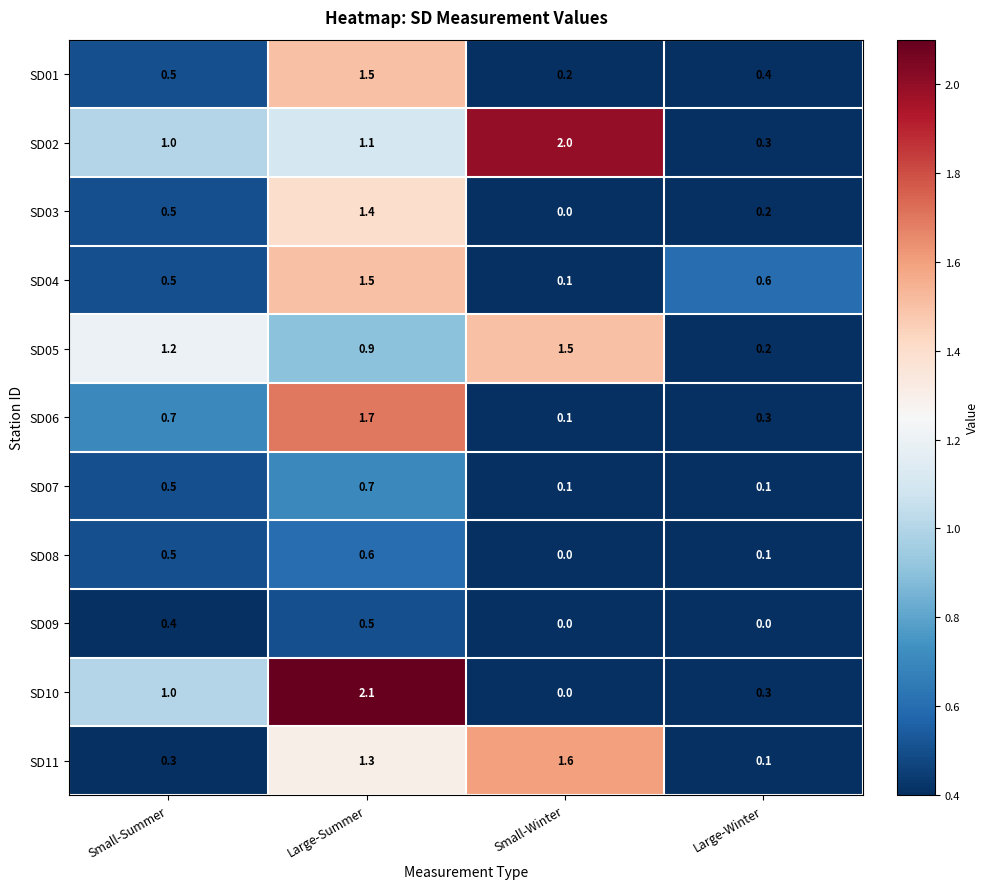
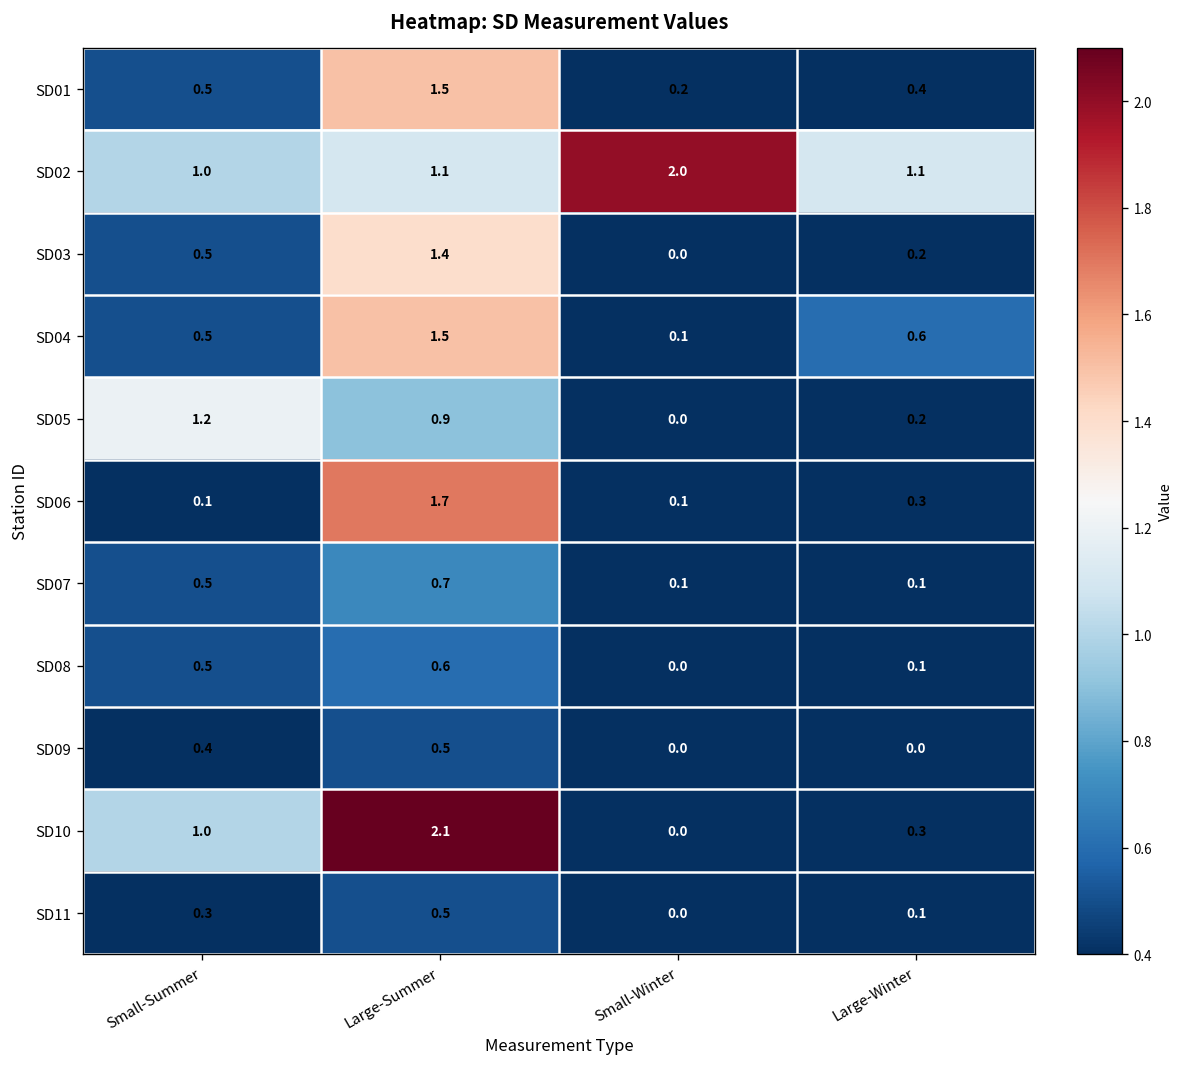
  {
    "SD01": {
      "Small-Summer": 0.5,
      "Large-Summer": 1.5,
      "Small-Winter": 0.2,
      "Large-Winter": 0.4
    },
    "SD02": {
      "Small-Summer": 1.0,
      "Large-Summer": 1.1,
      "Small-Winter": 2.0,
-     "Large-Winter": 0.3
+     "Large-Winter": 1.1
    },
    "SD03": {
      "Small-Summer": 0.5,
      "Large-Summer": 1.4,
      "Small-Winter": 0.0,
      "Large-Winter": 0.2
    },
    "SD04": {
      "Small-Summer": 0.5,
      "Large-Summer": 1.5,
      "Small-Winter": 0.1,
      "Large-Winter": 0.6
    },
    "SD05": {
      "Small-Summer": 1.2,
      "Large-Summer": 0.9,
-     "Small-Winter": 1.5,
+     "Small-Winter": 0.0,
      "Large-Winter": 0.2
    },
    "SD06": {
-     "Small-Summer": 0.7,
+     "Small-Summer": 0.1,
      "Large-Summer": 1.7,
      "Small-Winter": 0.1,
      "Large-Winter": 0.3
    },
    "SD07": {
      "Small-Summer": 0.5,
      "Large-Summer": 0.7,
      "Small-Winter": 0.1,
      "Large-Winter": 0.1
    },
    "SD08": {
      "Small-Summer": 0.5,
      "Large-Summer": 0.6,
      "Small-Winter": 0.0,
      "Large-Winter": 0.1
    },
    "SD09": {
      "Small-Summer": 0.4,
      "Large-Summer": 0.5,
      "Small-Winter": 0.0,
      "Large-Winter": 0.0
    },
    "SD10": {
      "Small-Summer": 1.0,
      "Large-Summer": 2.1,
      "Small-Winter": 0.0,
      "Large-Winter": 0.3
    },
    "SD11": {
      "Small-Summer": 0.3,
-     "Large-Summer": 1.3,
-     "Small-Winter": 1.6,
+     "Large-Summer": 0.5,
+     "Small-Winter": 0.0,
      "Large-Winter": 0.1
    }
  }
